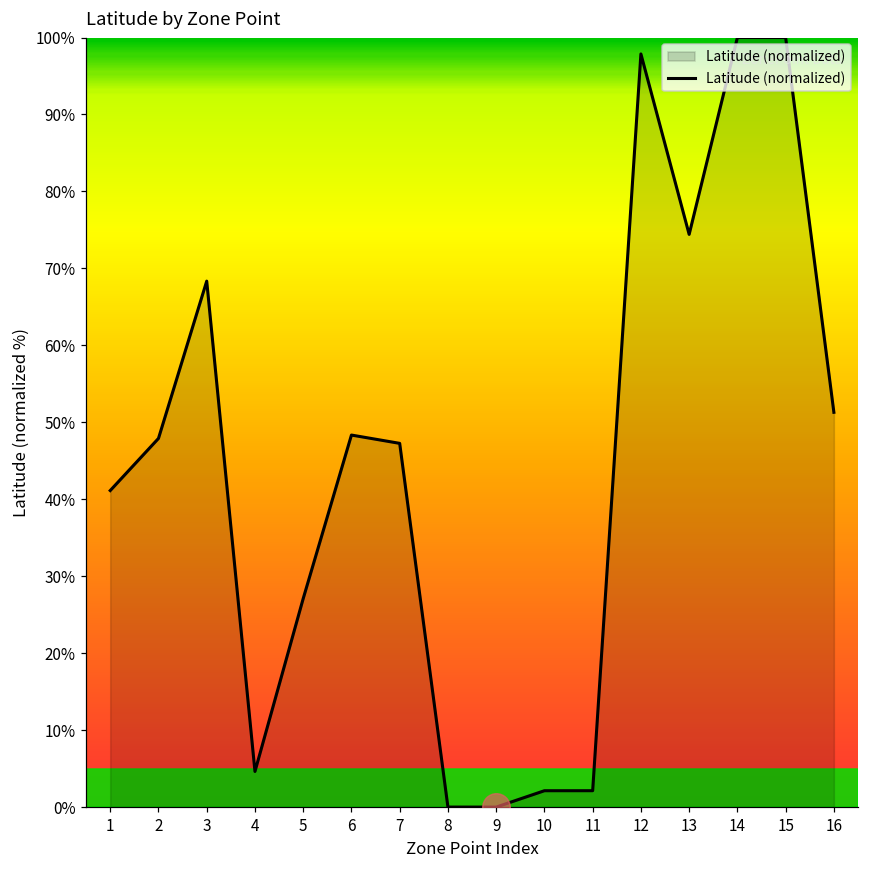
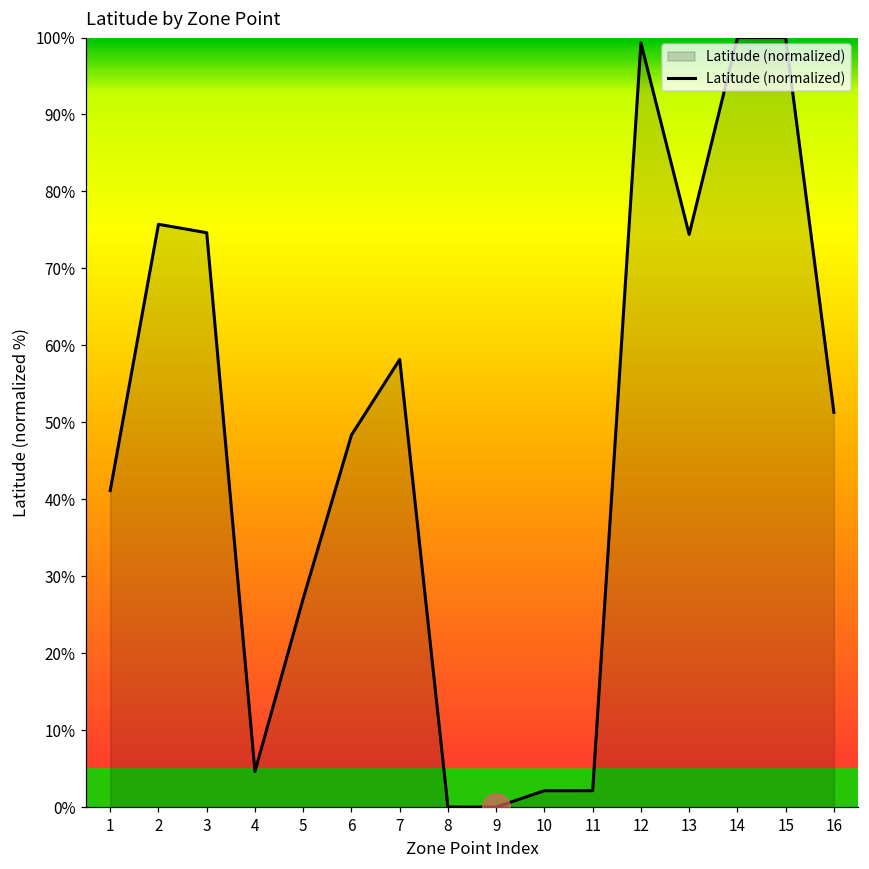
  {
    "Latitude (normalized)": {
      "1": "41%",
-     "2": "48%",
-     "3": "68%",
+     "2": "76%",
+     "3": "75%",
      "5": "27%",
      "6": "48%",
-     "7": "47%",
-     "12": "98%",
+     "7": "58%",
+     "12": "99%",
      "13": "74%",
      "14": "100%",
      "15": "100%",
      "16": "51%"
    }
  }
